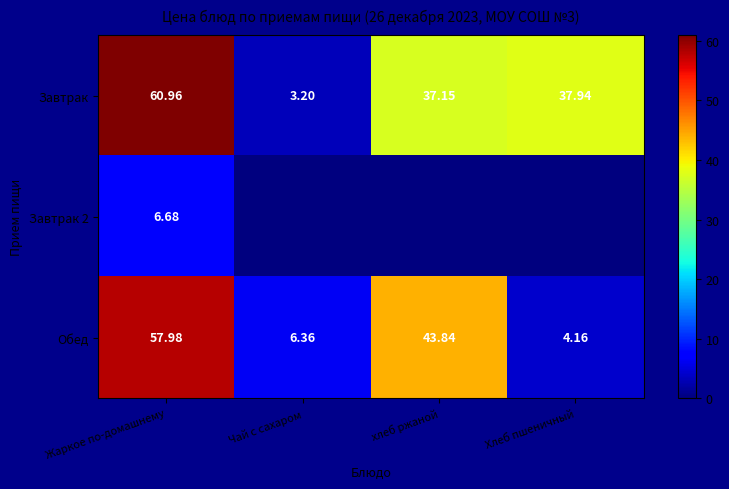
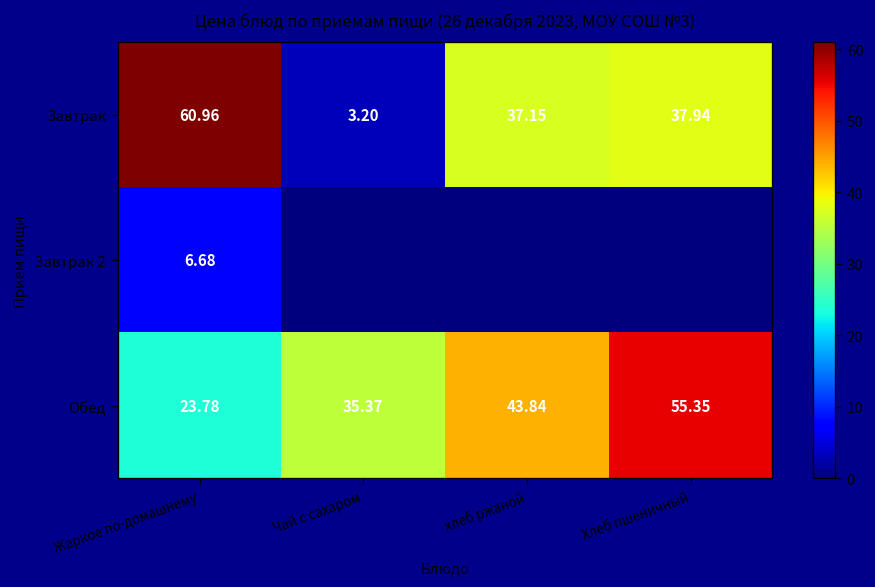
  {
    "Завтрак": {
      "Жаркое по-домашнему": 60.96,
      "Чай с сахаром": 3.20,
      "хлеб ржаной": 37.15,
      "Хлеб пшеничный": 37.94
    },
    "Завтрак 2": {
      "Жаркое по-домашнему": 6.68
    },
    "Обед": {
-     "Жаркое по-домашнему": 57.98,
-     "Чай с сахаром": 6.36,
+     "Жаркое по-домашнему": 23.78,
+     "Чай с сахаром": 35.37,
      "хлеб ржаной": 43.84,
-     "Хлеб пшеничный": 4.16
+     "Хлеб пшеничный": 55.35
    }
  }
